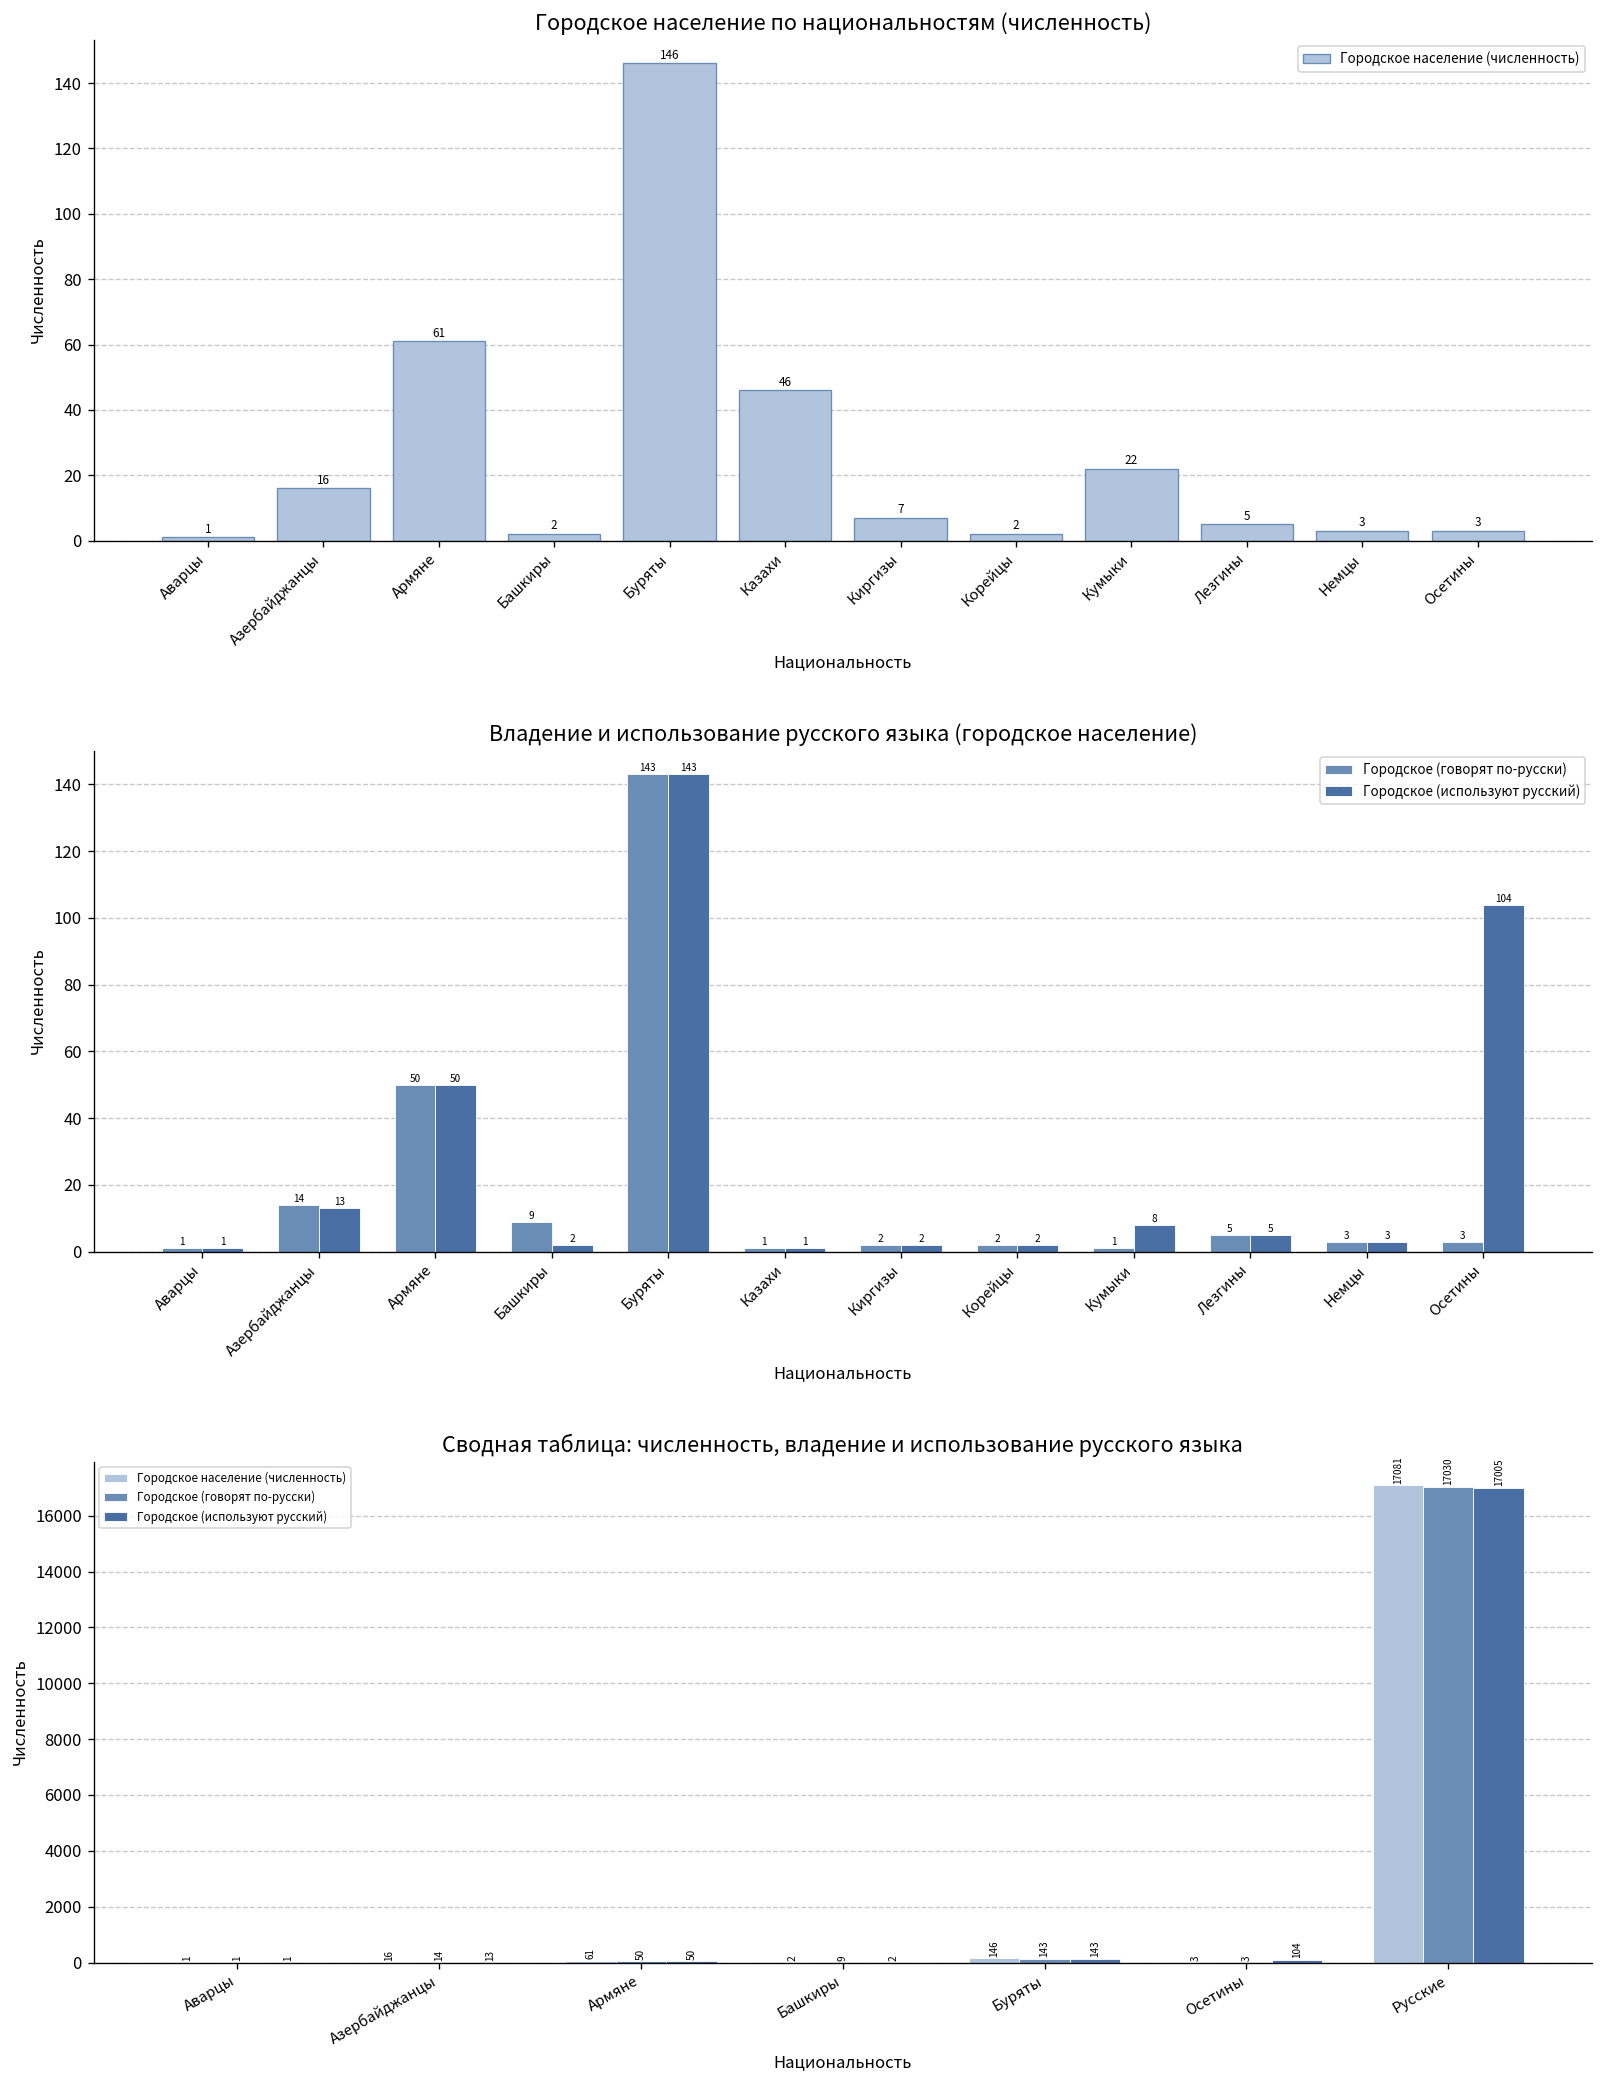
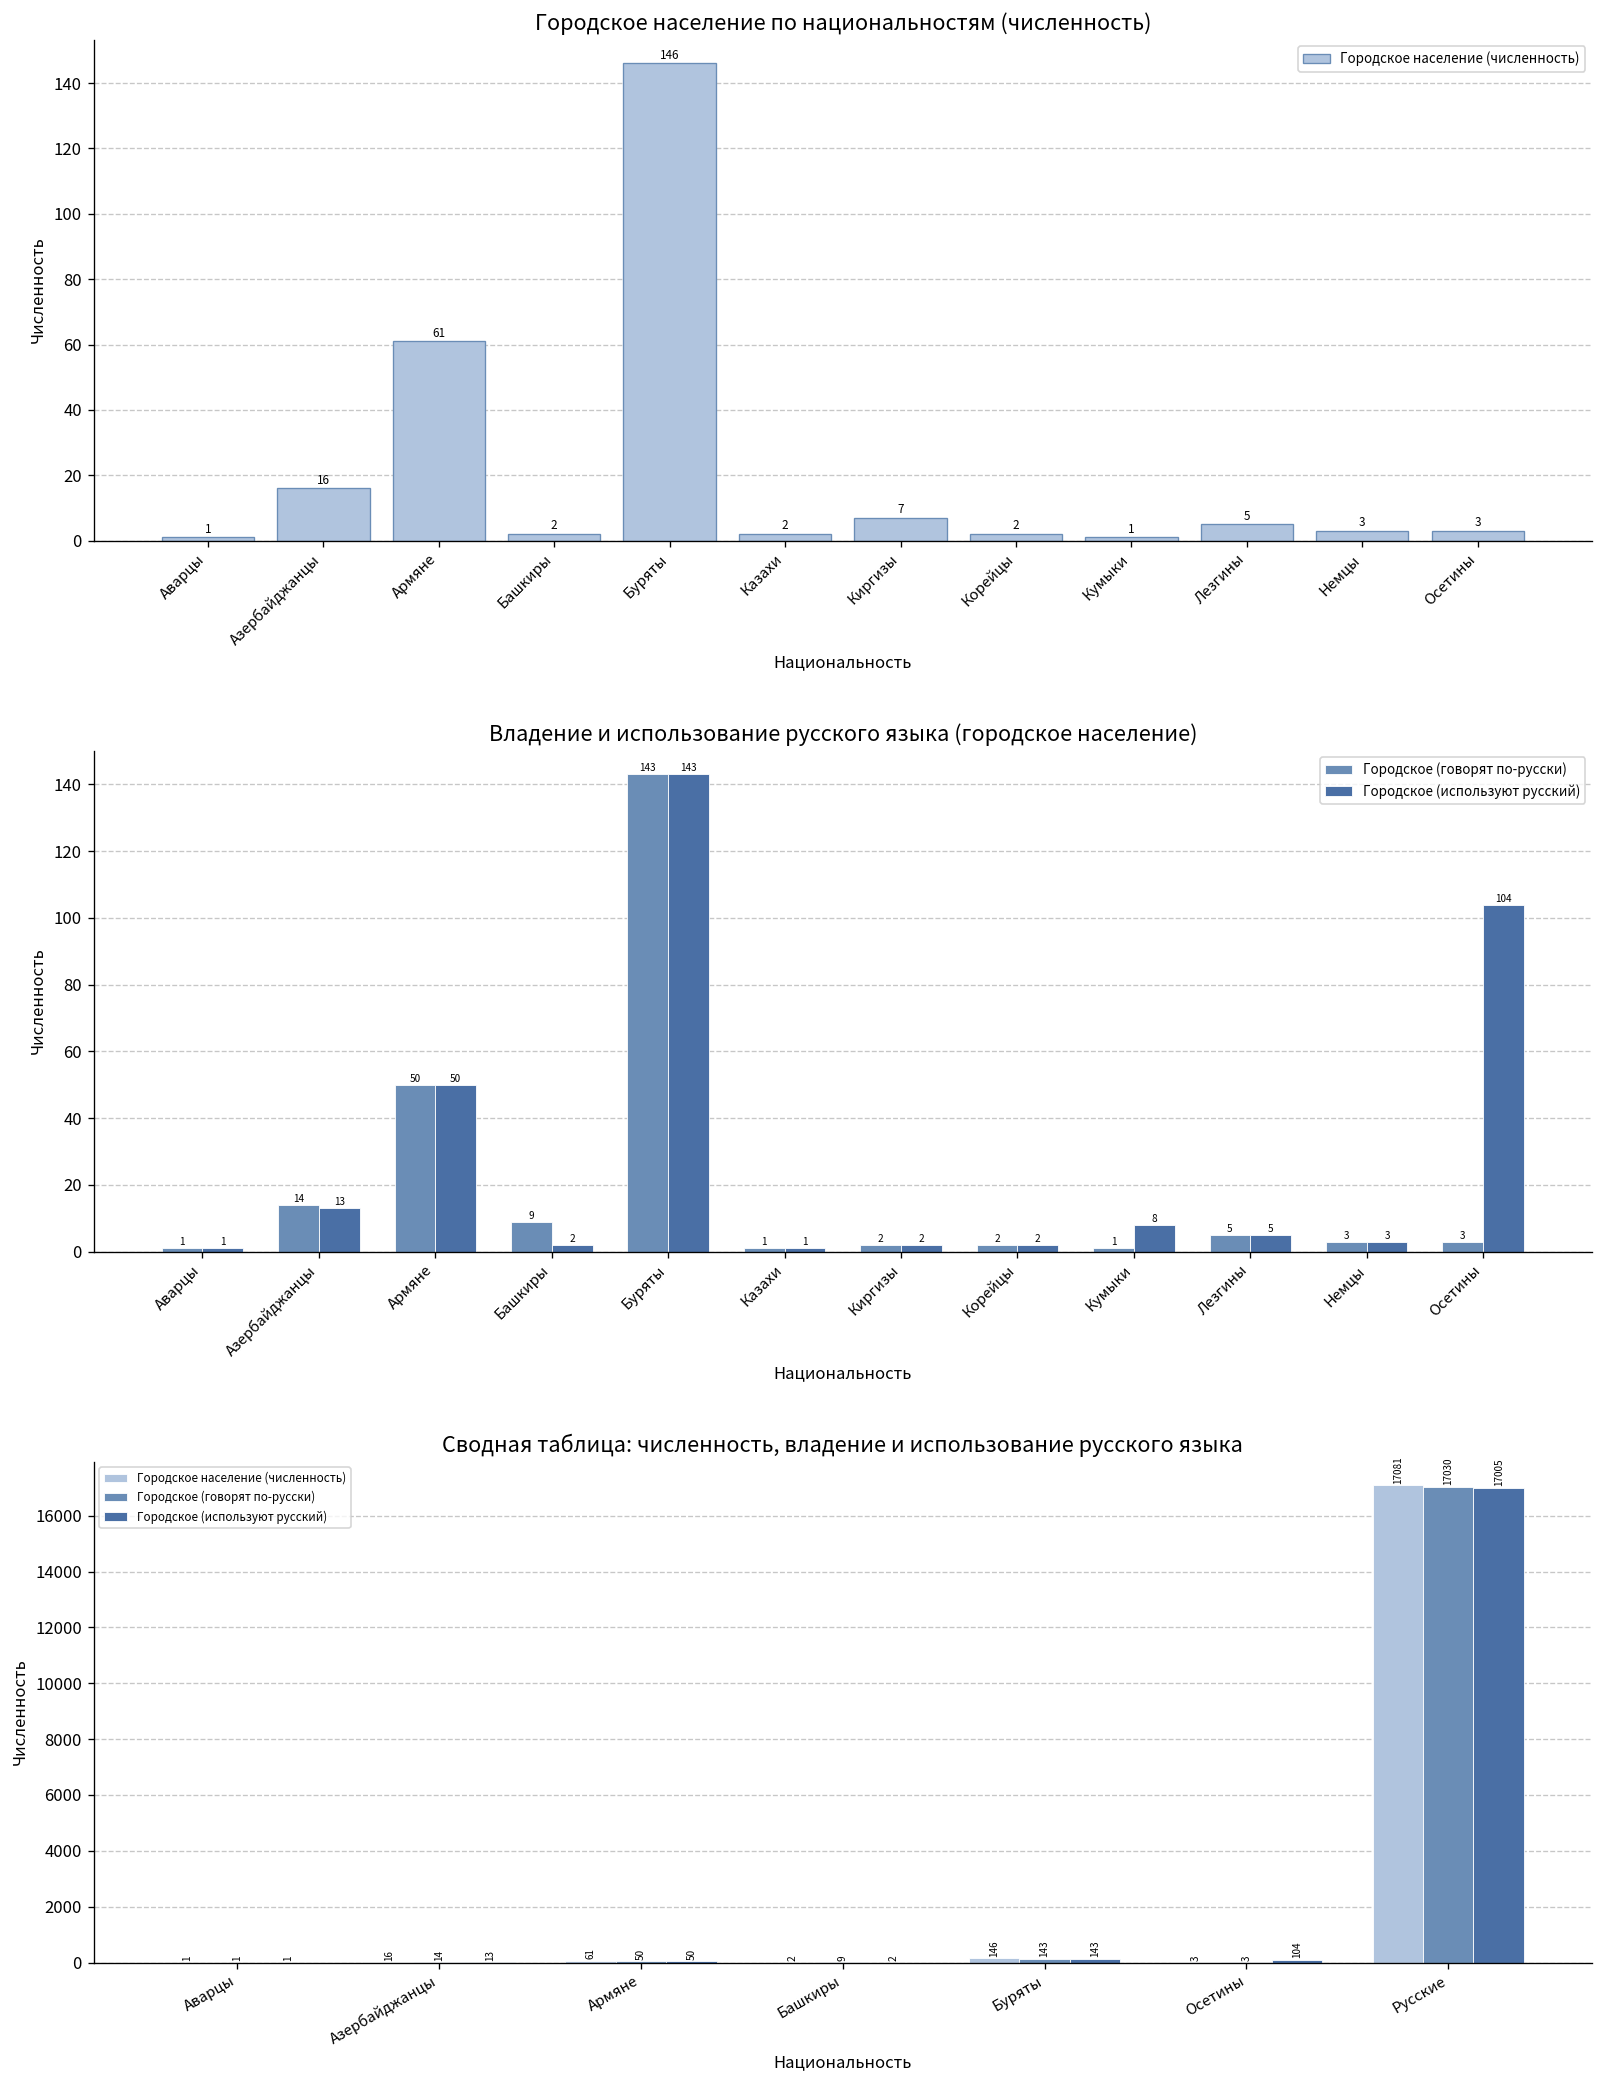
  {
    "Городское население по национальностям (численность)": {
      "Аварцы": 1,
      "Азербайджанцы": 16,
      "Армяне": 61,
      "Башкиры": 2,
      "Буряты": 146,
-     "Казахи": 46,
+     "Казахи": 2,
      "Киргизы": 7,
      "Корейцы": 2,
-     "Кумыки": 22,
+     "Кумыки": 1,
      "Лезгины": 5,
      "Немцы": 3,
      "Осетины": 3
    },
    "Сводная таблица: численность, владение и использование русского языка": {
      "Городское население (численность)": {
        "Аварцы": 1,
        "Азербайджанцы": 16,
        "Армяне": 61,
        "Башкиры": 2,
        "Буряты": 146,
        "Осетины": 3,
        "Русские": 17081
      }
    }
  }
